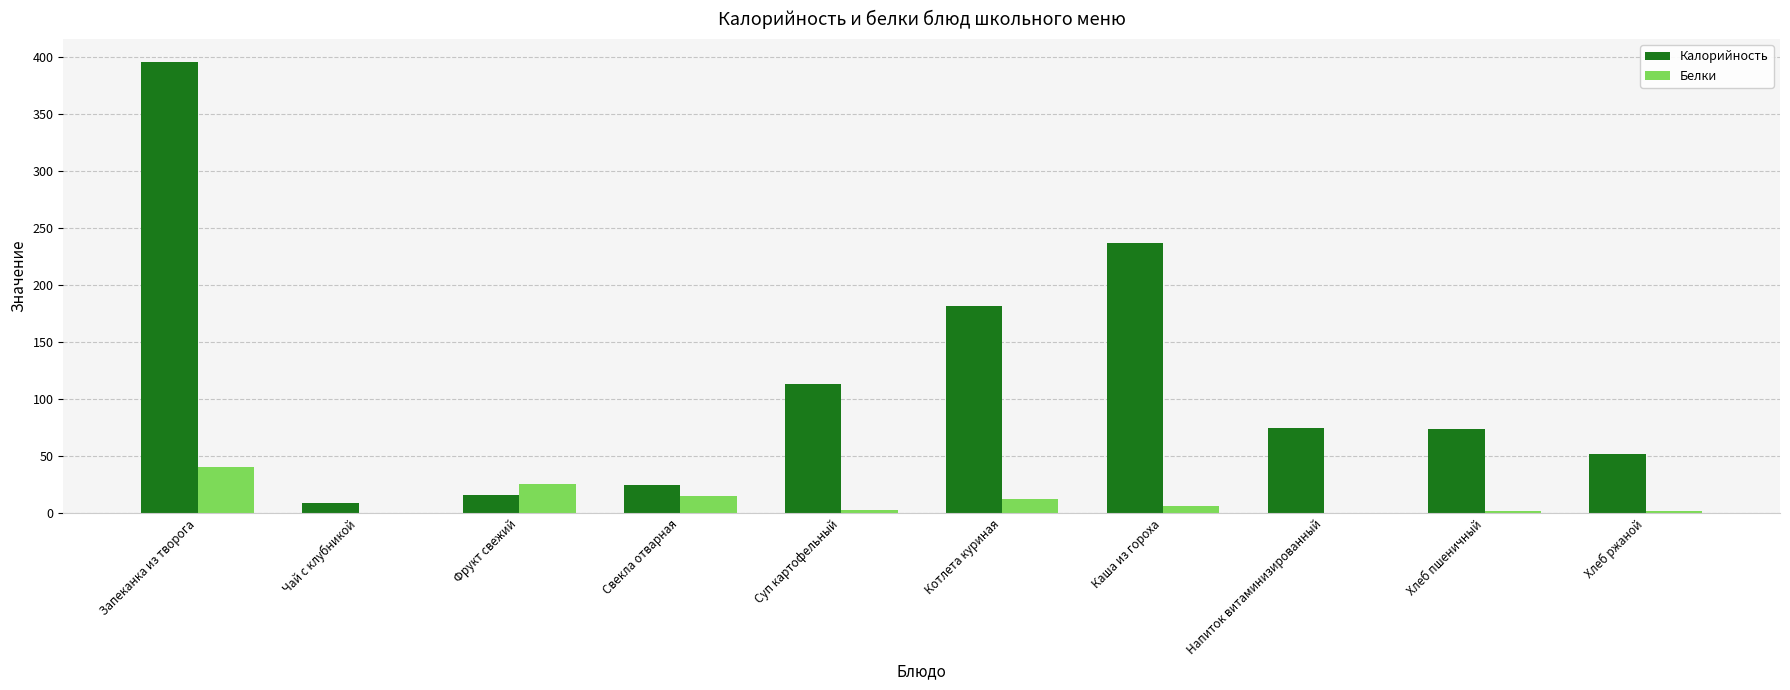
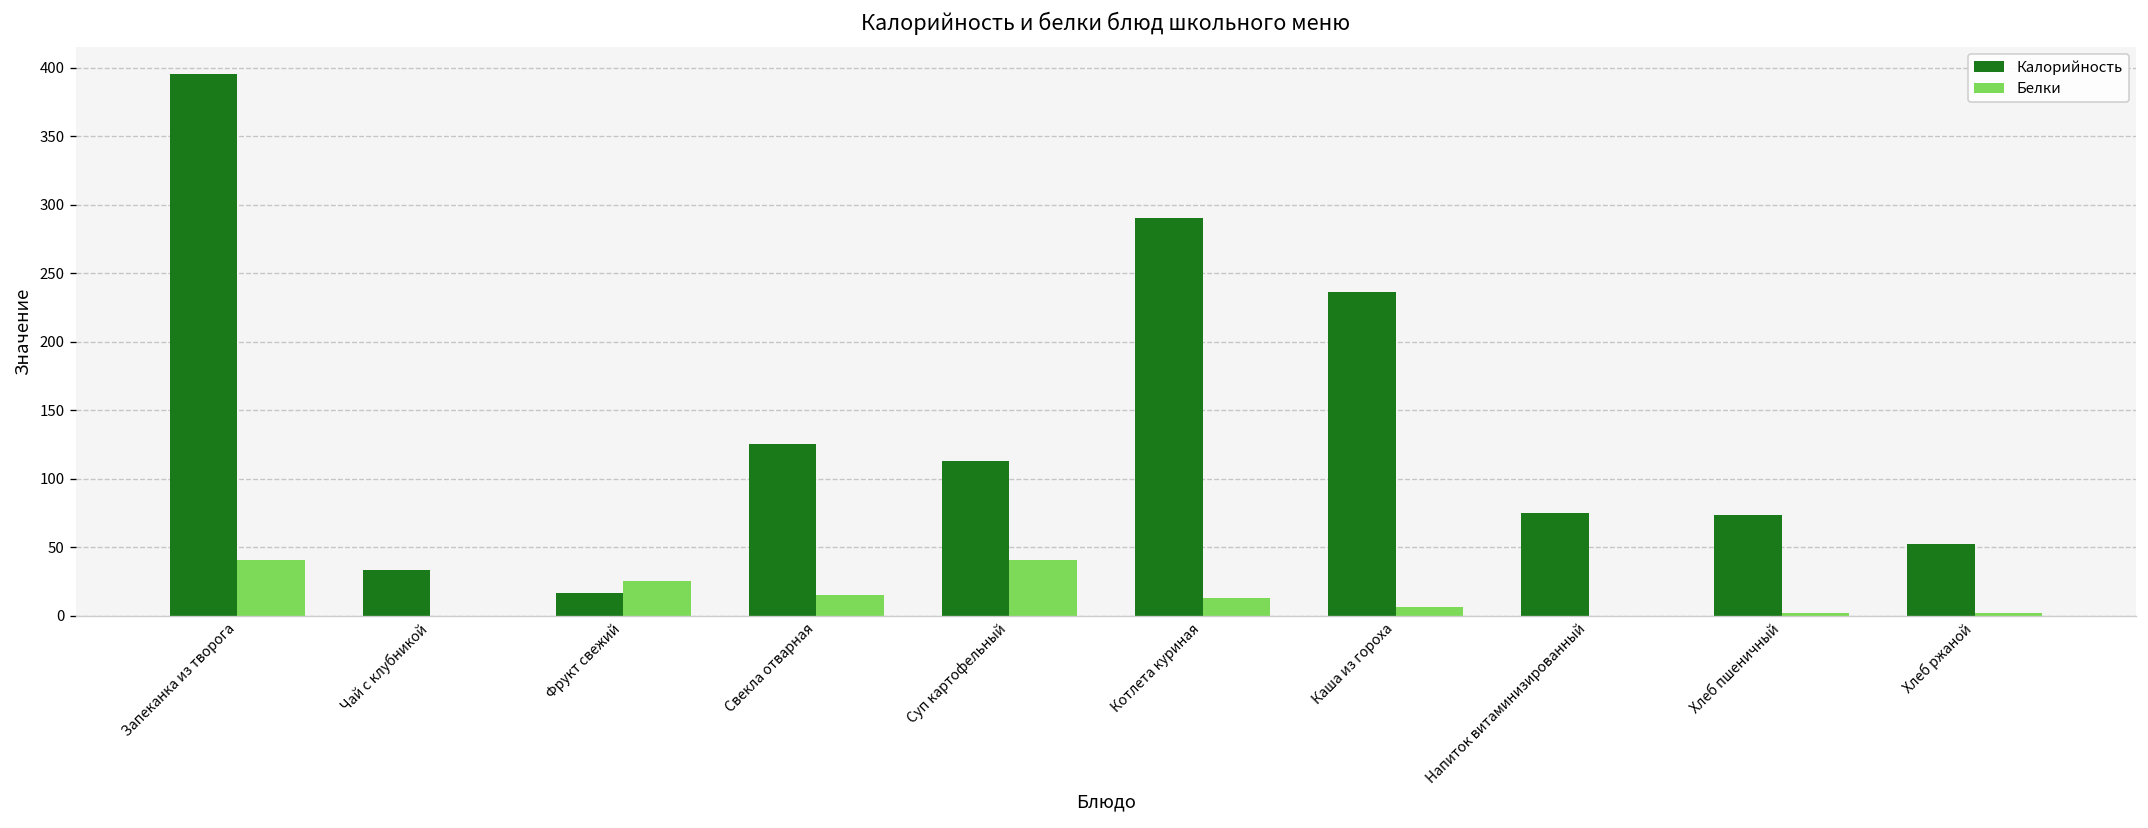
  {
    "Калорийность": {
      "Запеканка из творога": 396,
-     "Чай с клубникой": 9,
+     "Чай с клубникой": 33,
      "Фрукт свежий": 16,
-     "Свекла отварная": 25,
+     "Свекла отварная": 126,
      "Суп картофельный": 113,
-     "Котлета куриная": 181,
+     "Котлета куриная": 291,
      "Каша из гороха": 236,
      "Напиток витаминизированный": 75,
      "Хлеб пшеничный": 74,
      "Хлеб ржаной": 52
    },
    "Белки": {
      "Запеканка из творога": 41,
      "Фрукт свежий": 26,
      "Свекла отварная": 15,
-     "Суп картофельный": 3,
+     "Суп картофельный": 41,
      "Котлета куриная": 13,
      "Каша из гороха": 6,
      "Напиток витаминизированный": 0
    }
  }
